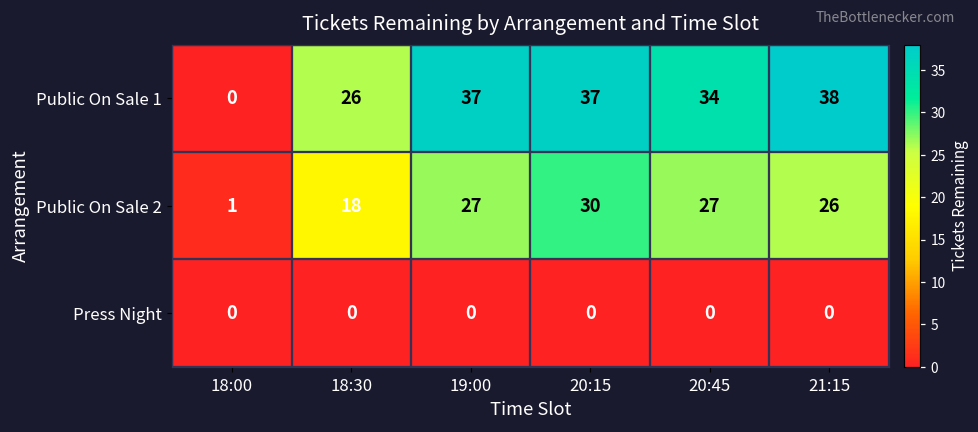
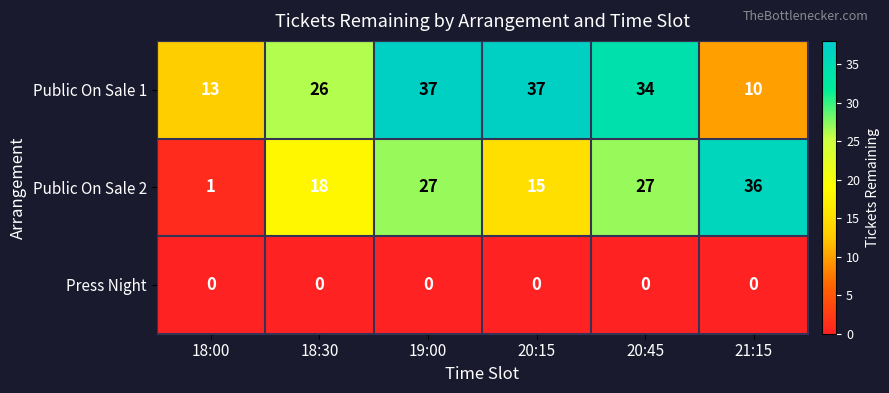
  {
    "Public On Sale 1": {
-     "18:00": 0,
+     "18:00": 13,
      "18:30": 26,
      "19:00": 37,
      "20:15": 37,
      "20:45": 34,
-     "21:15": 38
+     "21:15": 10
    },
    "Public On Sale 2": {
      "18:00": 1,
      "18:30": 18,
      "19:00": 27,
-     "20:15": 30,
+     "20:15": 15,
      "20:45": 27,
-     "21:15": 26
+     "21:15": 36
    },
    "Press Night": {
      "18:00": 0,
      "18:30": 0,
      "19:00": 0,
      "20:15": 0,
      "20:45": 0,
      "21:15": 0
    }
  }
